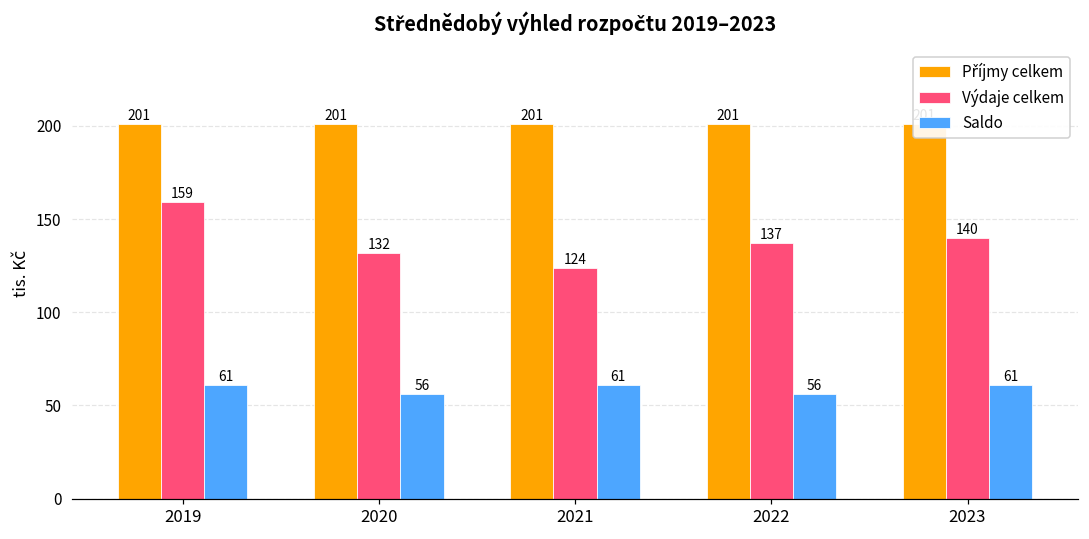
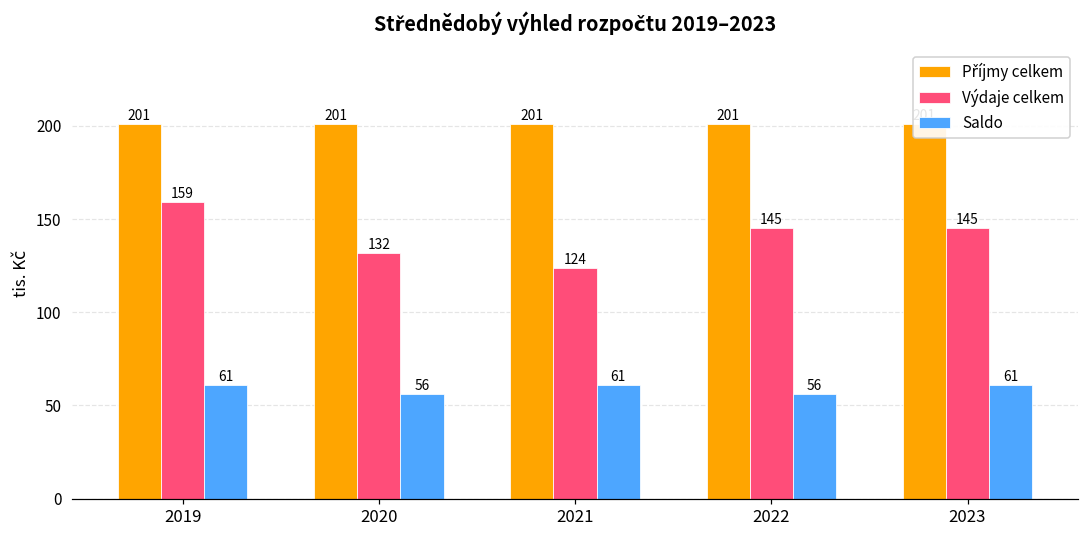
  {
    "Příjmy celkem": {
      "2019": 201,
      "2020": 201,
      "2021": 201,
      "2022": 201
    },
    "Výdaje celkem": {
      "2019": 159,
      "2020": 132,
      "2021": 124,
-     "2022": 137,
-     "2023": 140
+     "2022": 145,
+     "2023": 145
    },
    "Saldo": {
      "2019": 61,
      "2020": 56,
      "2021": 61,
      "2022": 56,
      "2023": 61
    }
  }
